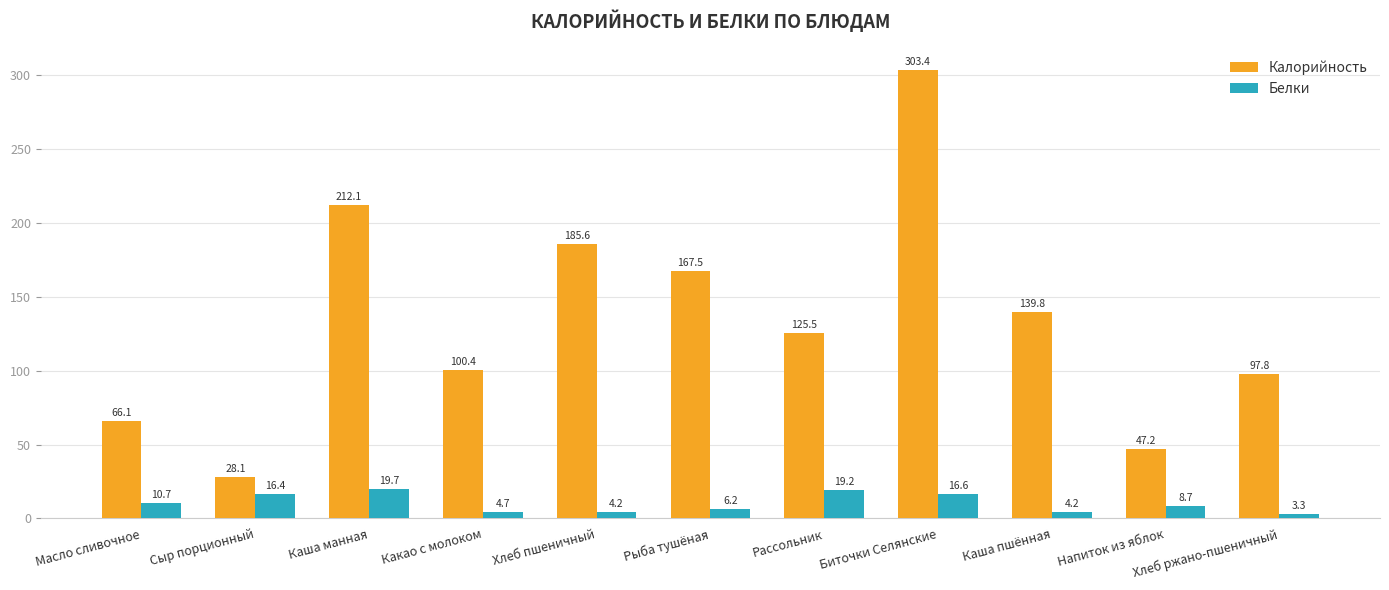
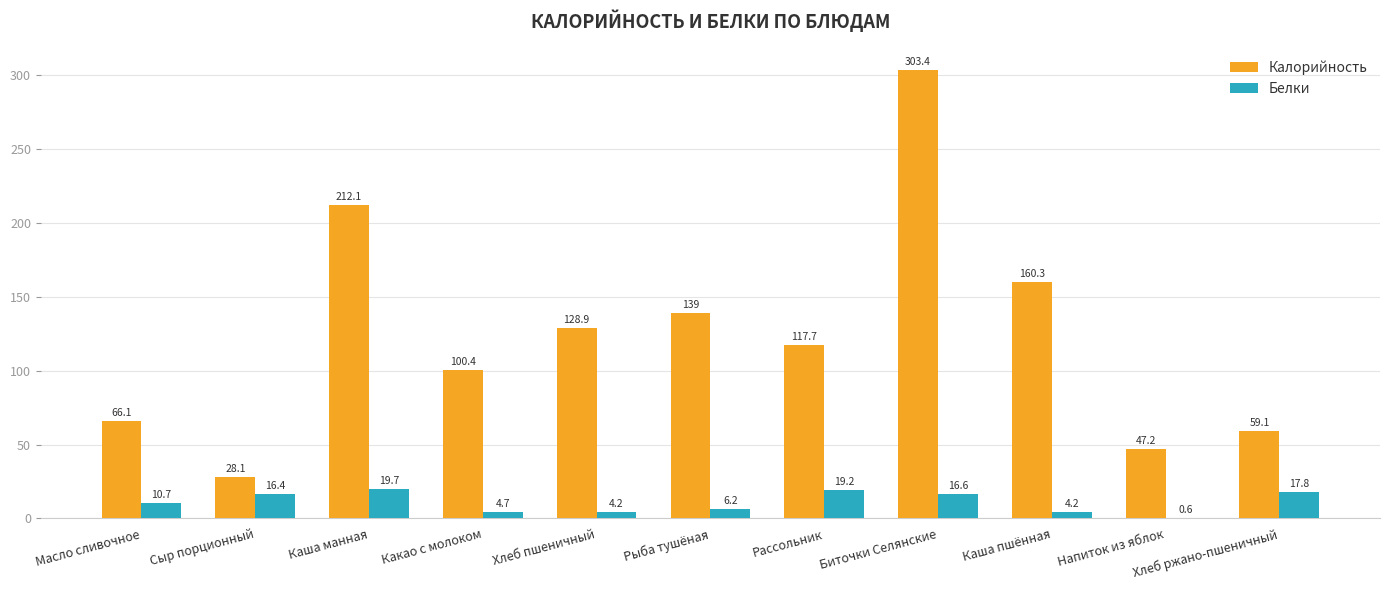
  {
    "Калорийность": {
      "Масло сливочное": 66.1,
      "Сыр порционный": 28.1,
      "Каша манная": 212.1,
      "Какао с молоком": 100.4,
-     "Хлеб пшеничный": 185.6,
-     "Рыба тушёная": 167.5,
-     "Рассольник": 125.5,
+     "Хлеб пшеничный": 128.9,
+     "Рыба тушёная": 139,
+     "Рассольник": 117.7,
      "Биточки Селянские": 303.4,
-     "Каша пшённая": 139.8,
+     "Каша пшённая": 160.3,
      "Напиток из яблок": 47.2,
-     "Хлеб ржано-пшеничный": 97.8
+     "Хлеб ржано-пшеничный": 59.1
    },
    "Белки": {
      "Масло сливочное": 10.7,
      "Сыр порционный": 16.4,
      "Каша манная": 19.7,
      "Какао с молоком": 4.7,
      "Хлеб пшеничный": 4.2,
      "Рыба тушёная": 6.2,
      "Рассольник": 19.2,
      "Биточки Селянские": 16.6,
      "Каша пшённая": 4.2,
-     "Напиток из яблок": 8.7,
-     "Хлеб ржано-пшеничный": 3.3
+     "Напиток из яблок": 0.6,
+     "Хлеб ржано-пшеничный": 17.8
    }
  }
